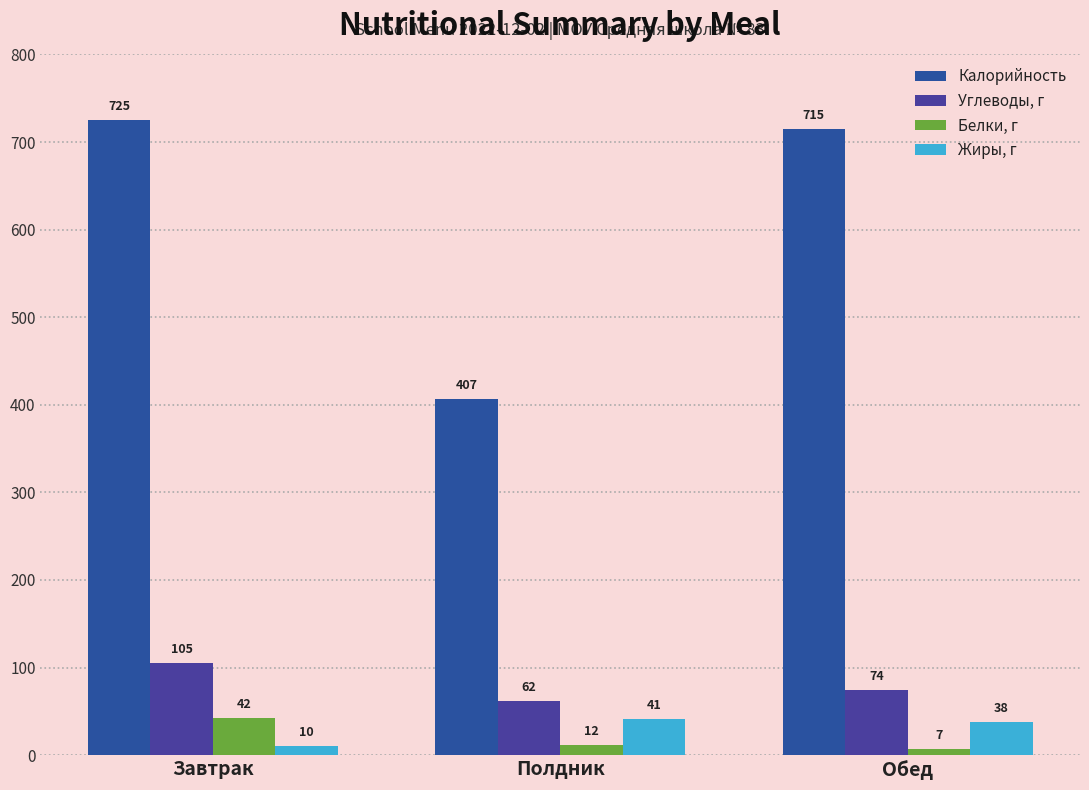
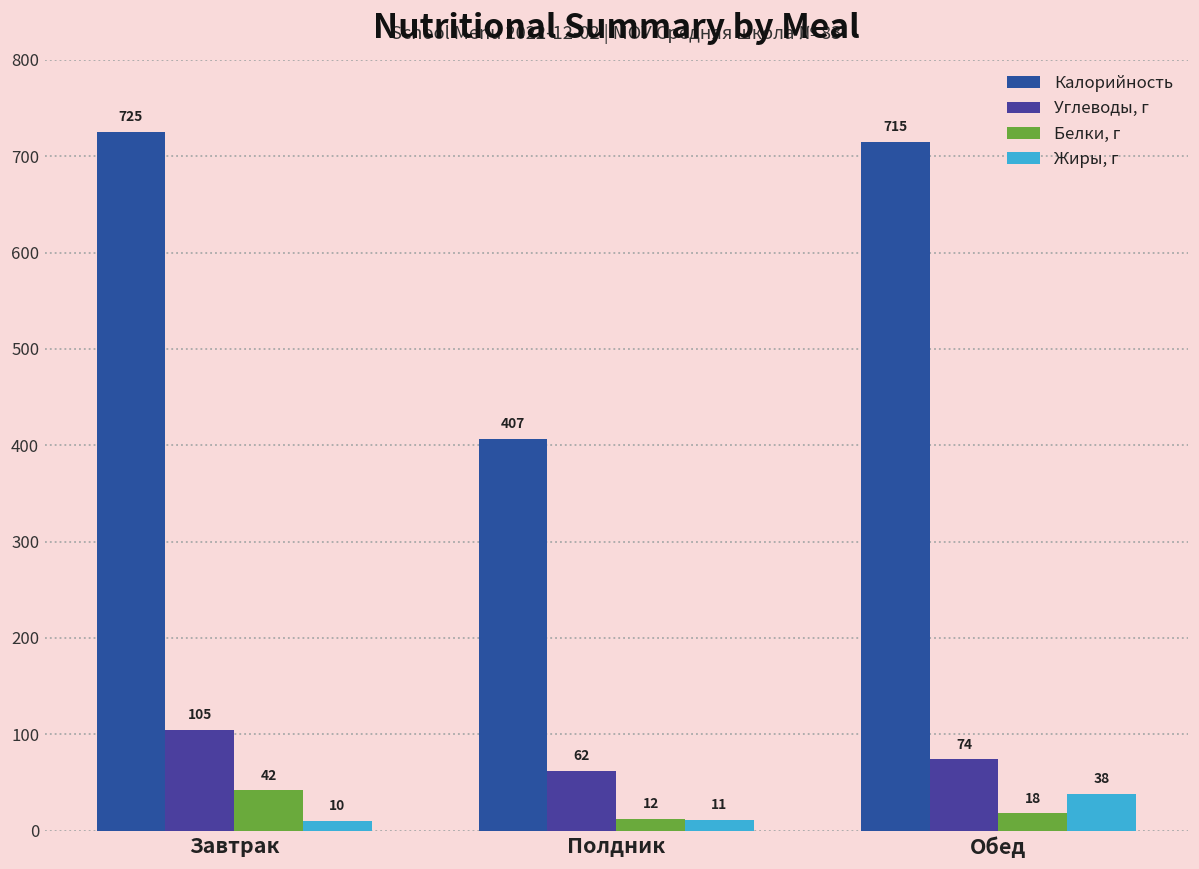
  {
    "Белки, г": {
      "Завтрак": 42,
      "Полдник": 12,
-     "Обед": 7
+     "Обед": 18
    },
    "Жиры, г": {
      "Завтрак": 10,
-     "Полдник": 41,
+     "Полдник": 11,
      "Обед": 38
    }
  }
